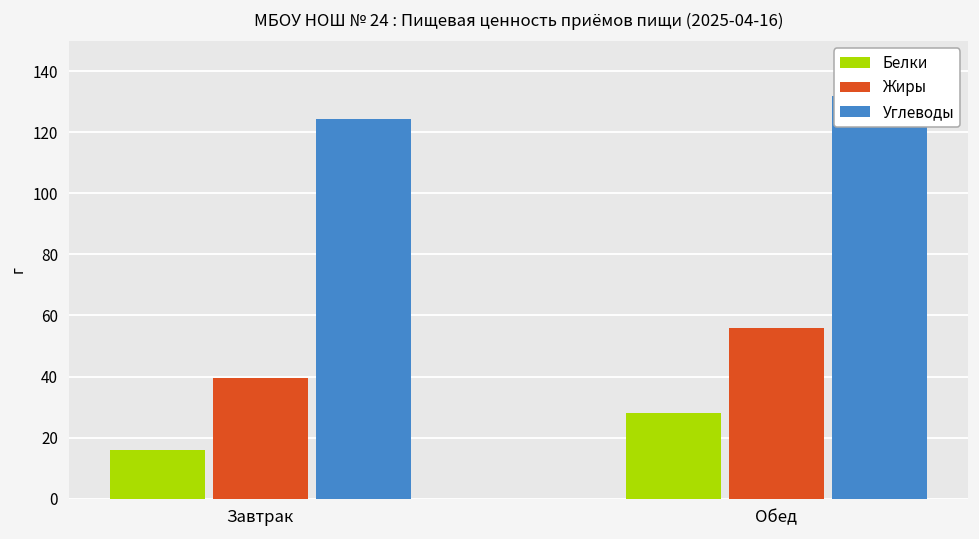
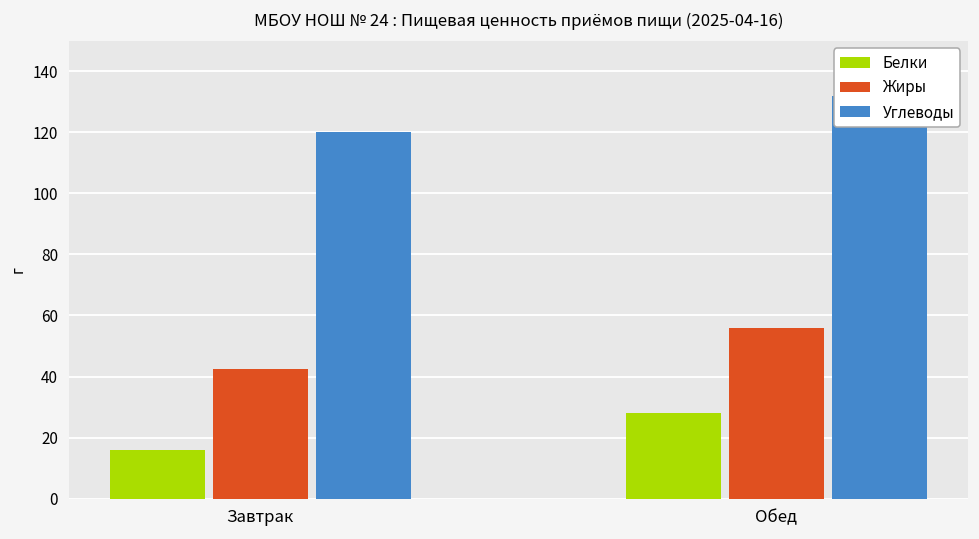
  {
    "Белки": {
      "Завтрак": 16,
      "Обед": 28
    },
    "Жиры": {
-     "Завтрак": 40,
+     "Завтрак": 42,
      "Обед": 56
    },
    "Углеводы": {
-     "Завтрак": 124
+     "Завтрак": 120
    }
  }
